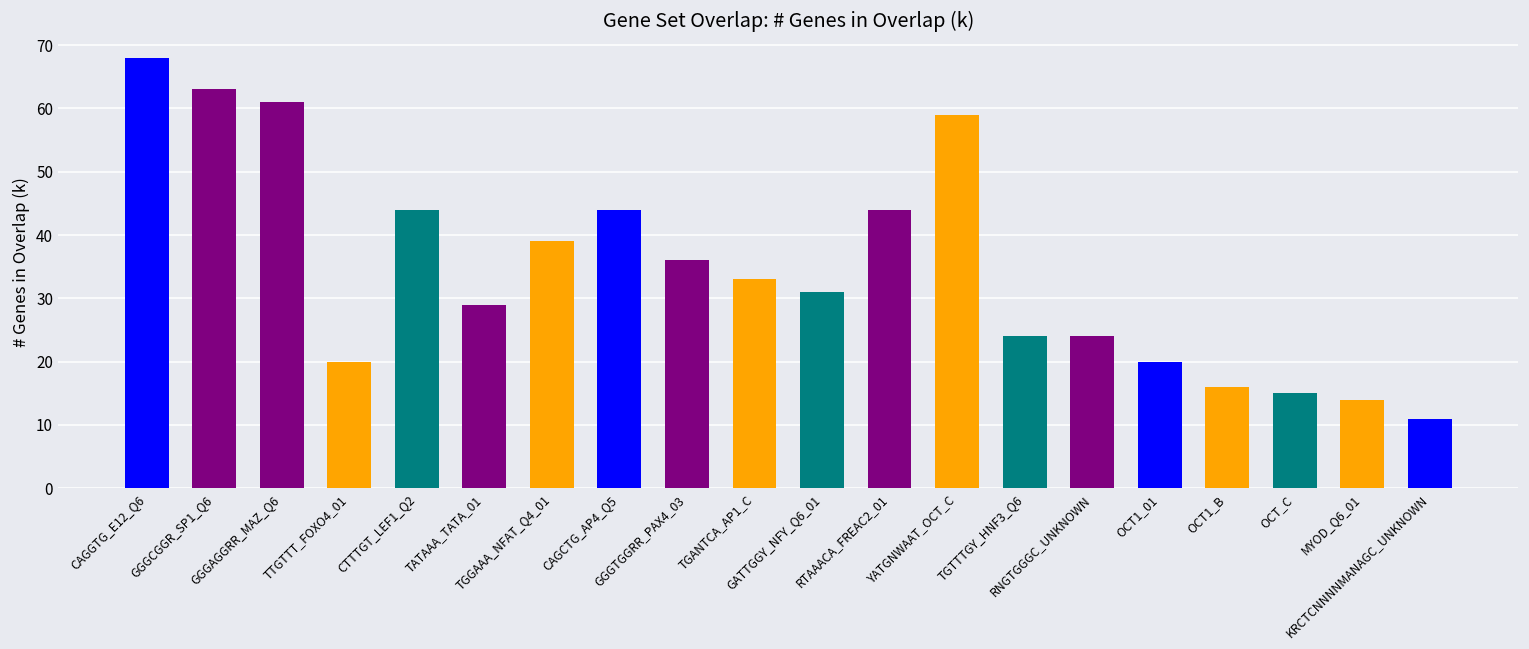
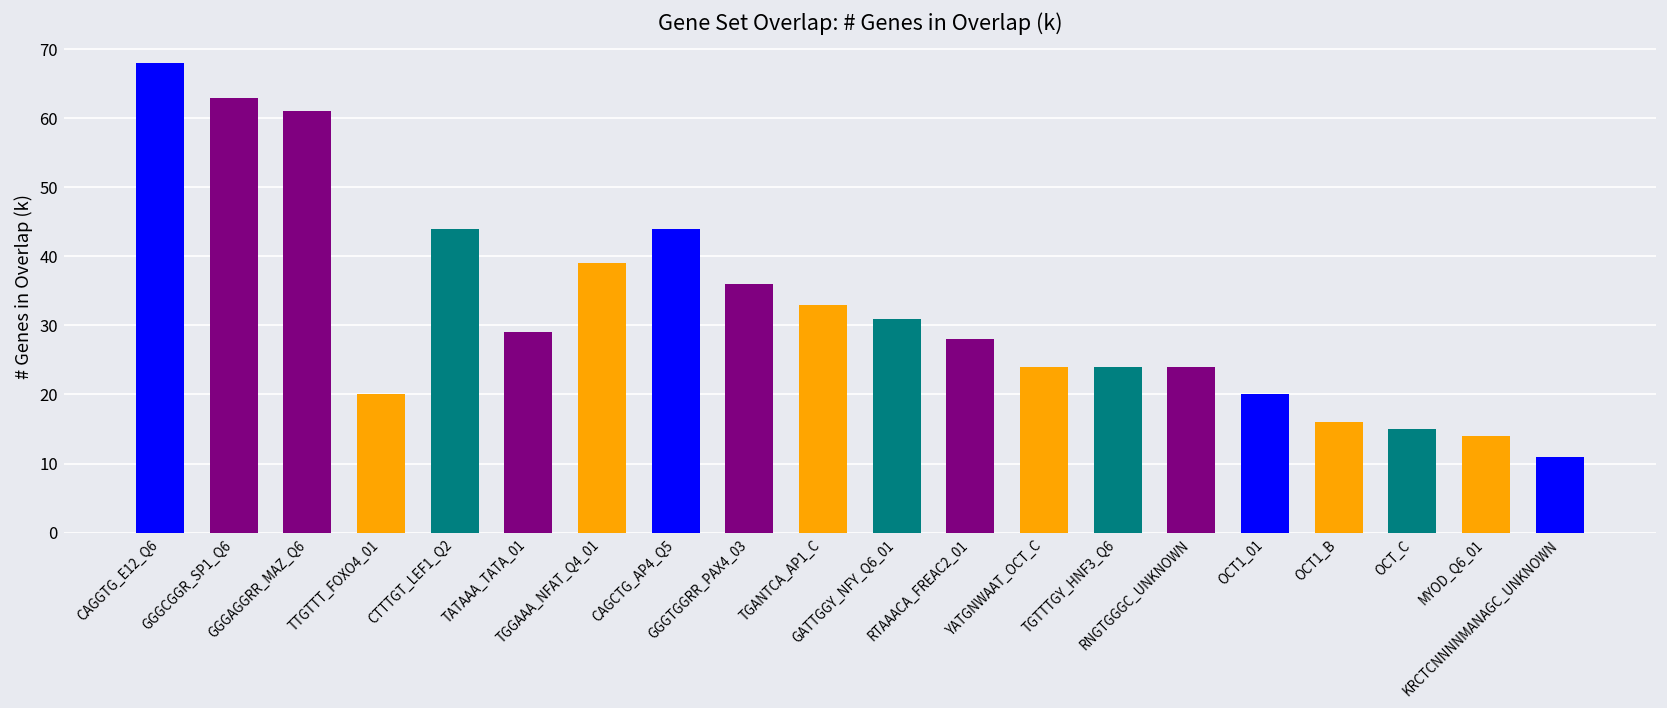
  {
    "CAGGTG_E12_Q6": 68,
    "GGGCGGR_SP1_Q6": 63,
    "GGGAGGRR_MAZ_Q6": 61,
    "TTGTTT_FOXO4_01": 20,
    "CTTTGT_LEF1_Q2": 44,
    "TATAAA_TATA_01": 29,
    "TGGAAA_NFAT_Q4_01": 39,
    "CAGCTG_AP4_Q5": 44,
    "GGGTGGRR_PAX4_03": 36,
    "TGANTCA_AP1_C": 33,
    "GATTGGY_NFY_Q6_01": 31,
-   "RTAAACA_FREAC2_01": 44,
-   "YATGNWAAT_OCT_C": 59,
+   "RTAAACA_FREAC2_01": 28,
+   "YATGNWAAT_OCT_C": 24,
    "TGTTTGY_HNF3_Q6": 24,
    "RNGTGGGC_UNKNOWN": 24,
    "OCT1_01": 20,
    "OCT1_B": 16,
    "OCT_C": 15,
    "MYOD_Q6_01": 14,
    "KRCTCNNNNMANAGC_UNKNOWN": 11
  }
